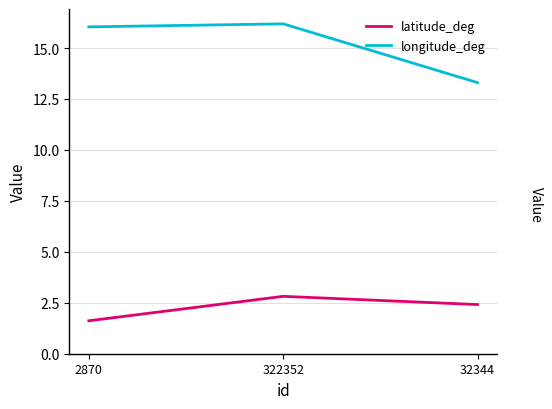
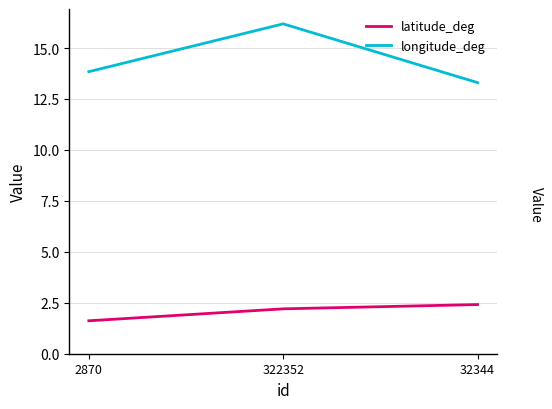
  {
    "latitude_deg": {
      "2870": 1.6,
-     "322352": 2.8,
+     "322352": 2.2,
      "32344": 2.4
    },
    "longitude_deg": {
-     "2870": 16.0,
+     "2870": 13.8,
      "322352": 16.2,
      "32344": 13.3
    }
  }
